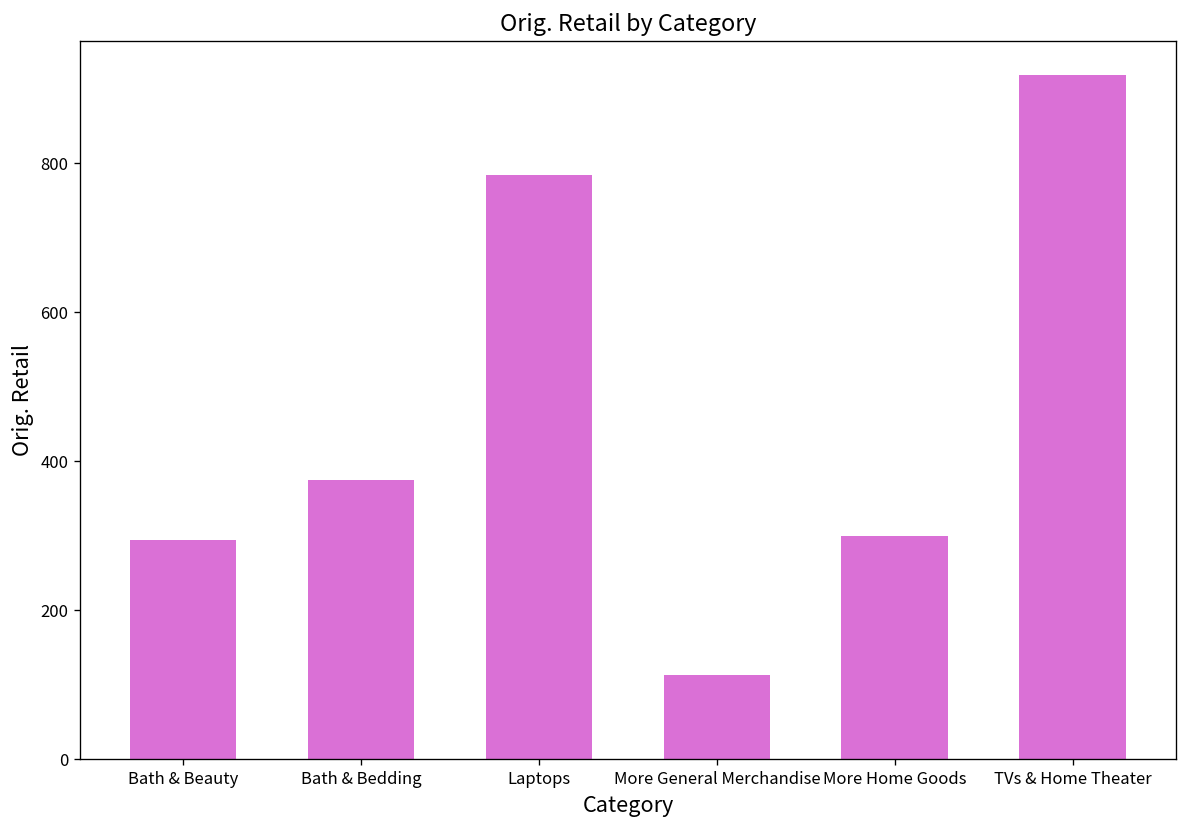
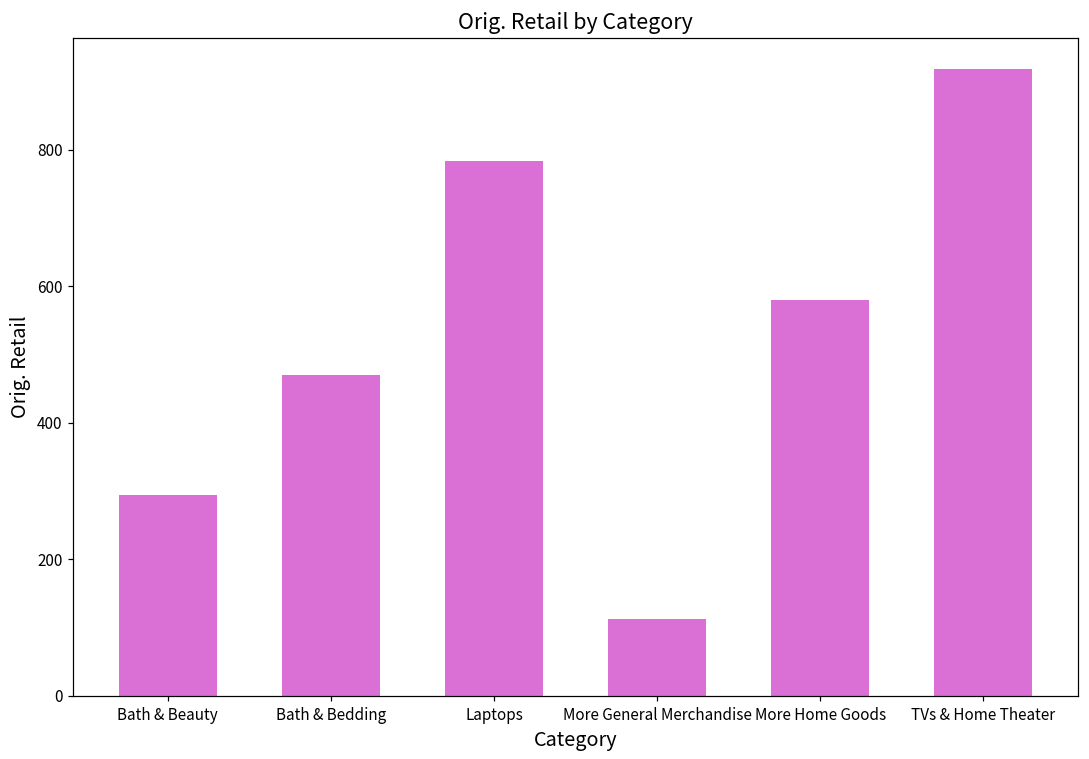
  {
    "Bath & Beauty": 290,
-   "Bath & Bedding": 370,
+   "Bath & Bedding": 470,
    "Laptops": 780,
    "More General Merchandise": 110,
-   "More Home Goods": 300,
+   "More Home Goods": 580,
    "TVs & Home Theater": 920
  }
